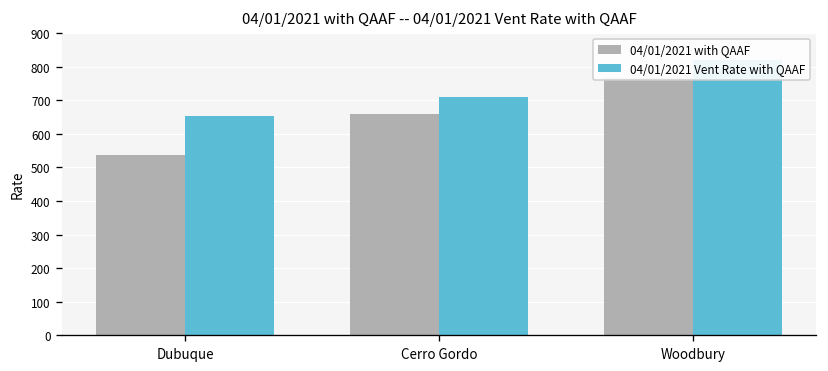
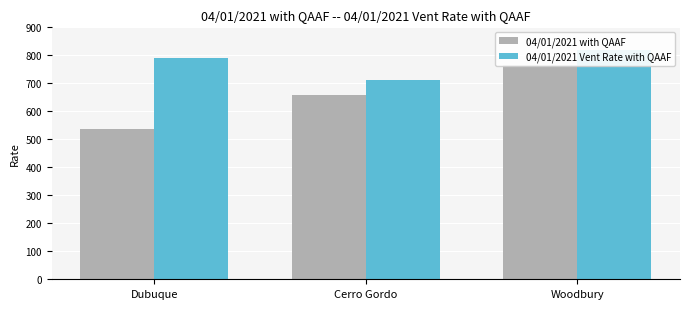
  {
    "04/01/2021 with QAAF": {
      "Dubuque": 540,
      "Cerro Gordo": 660
    },
    "04/01/2021 Vent Rate with QAAF": {
-     "Dubuque": 650,
+     "Dubuque": 790,
      "Cerro Gordo": 710
    }
  }
